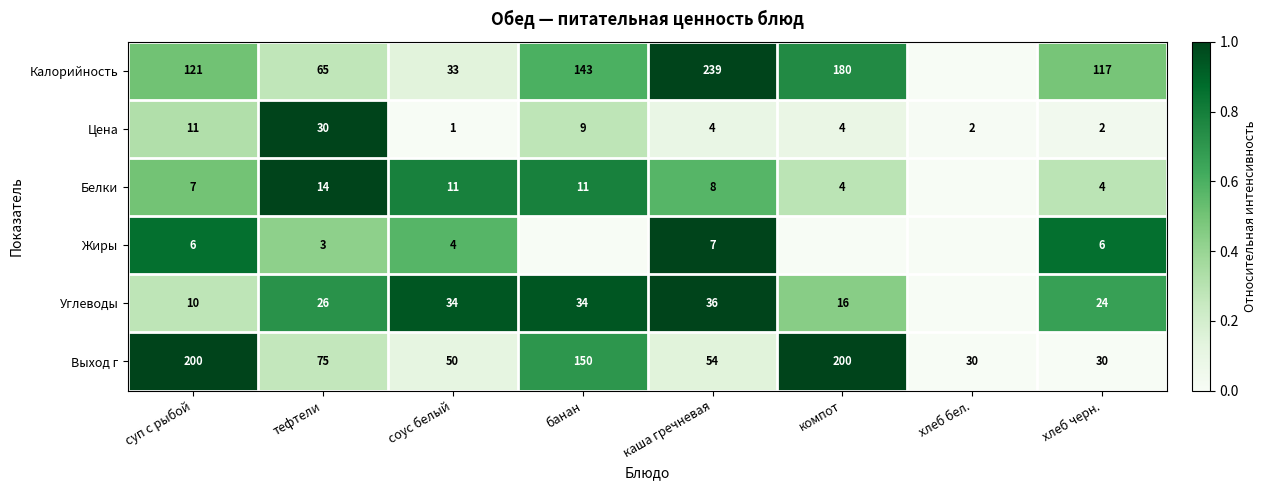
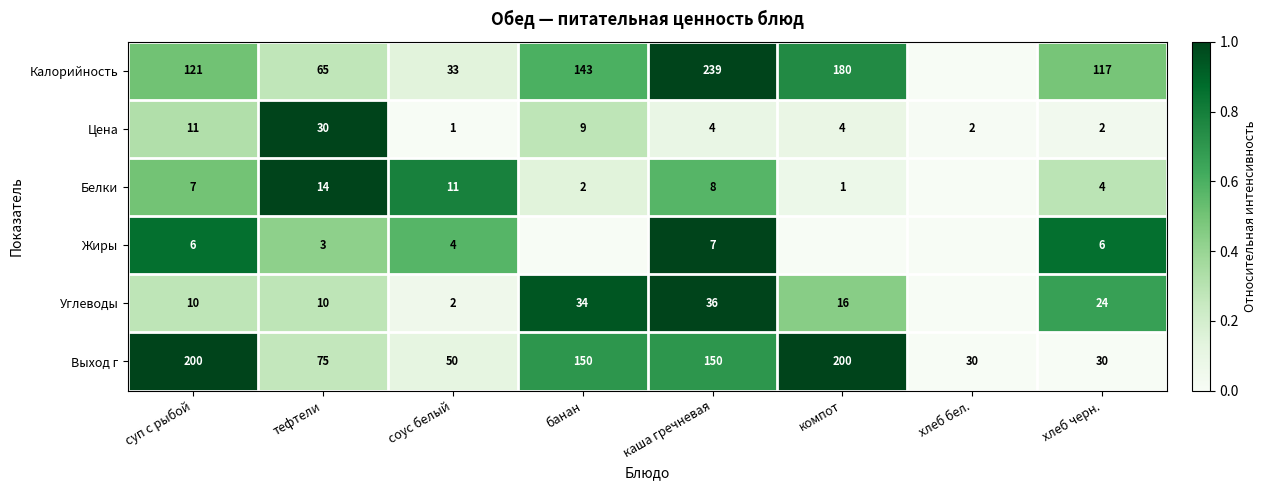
  {
    "Калорийность": {
      "суп с рыбой": 121,
      "тефтели": 65,
      "соус белый": 33,
      "банан": 143,
      "каша гречневая": 239,
      "компот": 180,
      "хлеб черн.": 117
    },
    "Цена": {
      "суп с рыбой": 11,
      "тефтели": 30,
      "соус белый": 1,
      "банан": 9,
      "каша гречневая": 4,
      "компот": 4,
      "хлеб бел.": 2,
      "хлеб черн.": 2
    },
    "Белки": {
      "суп с рыбой": 7,
      "тефтели": 14,
      "соус белый": 11,
-     "банан": 11,
+     "банан": 2,
      "каша гречневая": 8,
-     "компот": 4,
+     "компот": 1,
      "хлеб черн.": 4
    },
    "Жиры": {
      "суп с рыбой": 6,
      "тефтели": 3,
      "соус белый": 4,
      "каша гречневая": 7,
      "хлеб черн.": 6
    },
    "Углеводы": {
      "суп с рыбой": 10,
-     "тефтели": 26,
-     "соус белый": 34,
+     "тефтели": 10,
+     "соус белый": 2,
      "банан": 34,
      "каша гречневая": 36,
      "компот": 16,
      "хлеб черн.": 24
    },
    "Выход г": {
      "суп с рыбой": 200,
      "тефтели": 75,
      "соус белый": 50,
      "банан": 150,
-     "каша гречневая": 54,
+     "каша гречневая": 150,
      "компот": 200,
      "хлеб бел.": 30,
      "хлеб черн.": 30
    }
  }
